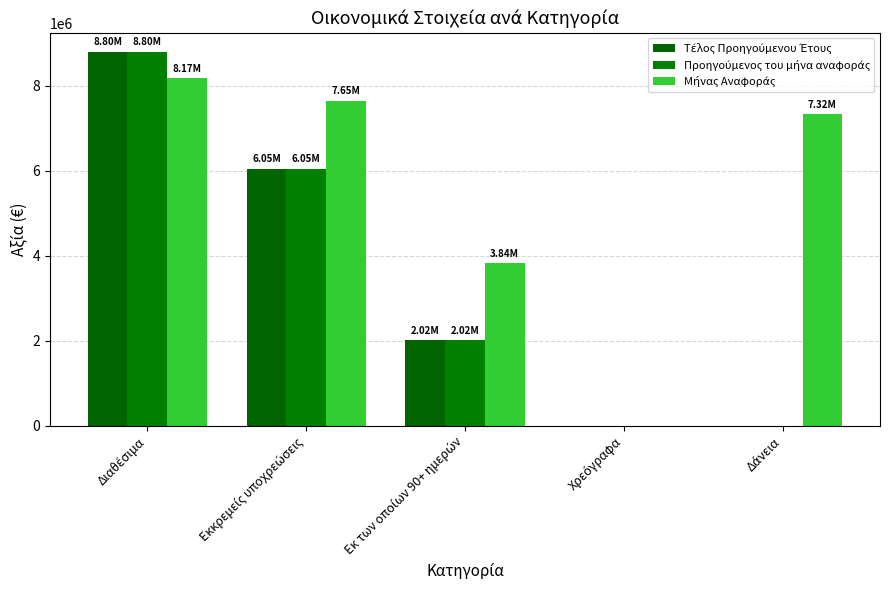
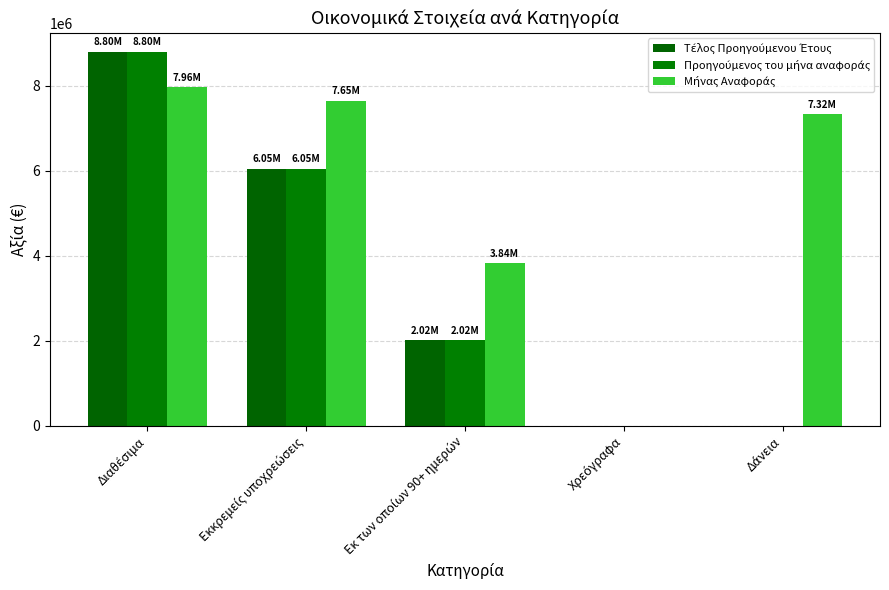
  {
    "Μήνας Αναφοράς": {
-     "Διαθέσιμα": "8.17M",
+     "Διαθέσιμα": "7.96M",
      "Εκκρεμείς υποχρεώσεις": "7.65M",
      "Εκ των οποίων 90+ ημερών": "3.84M",
      "Δάνεια": "7.32M"
    }
  }
